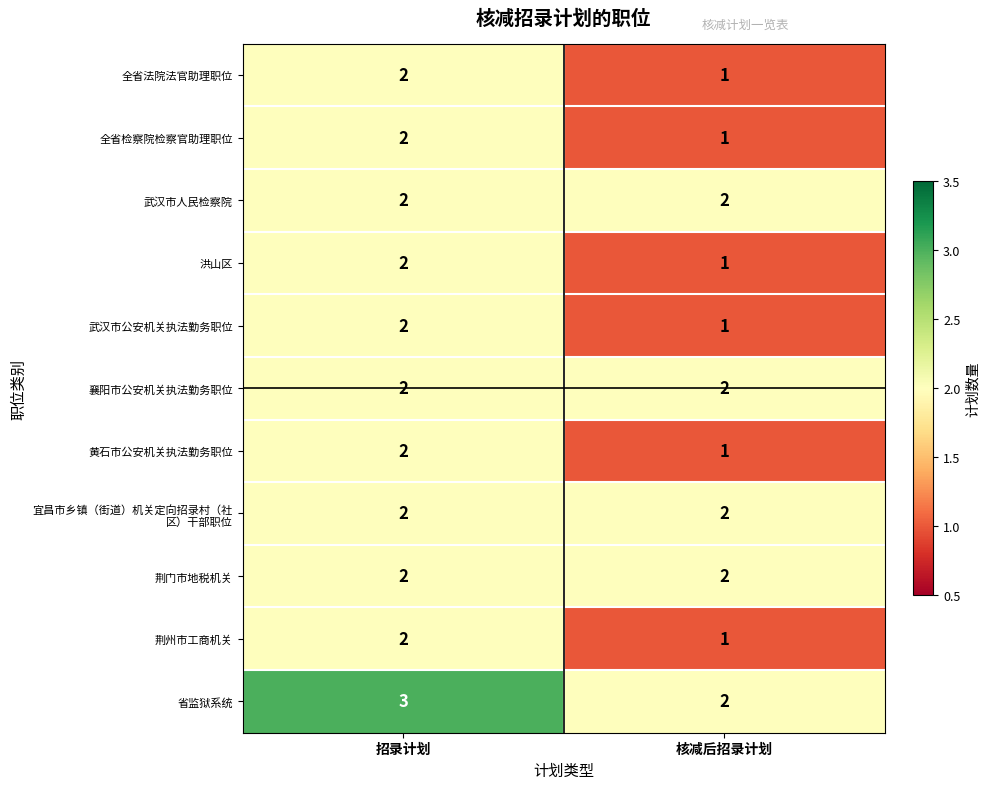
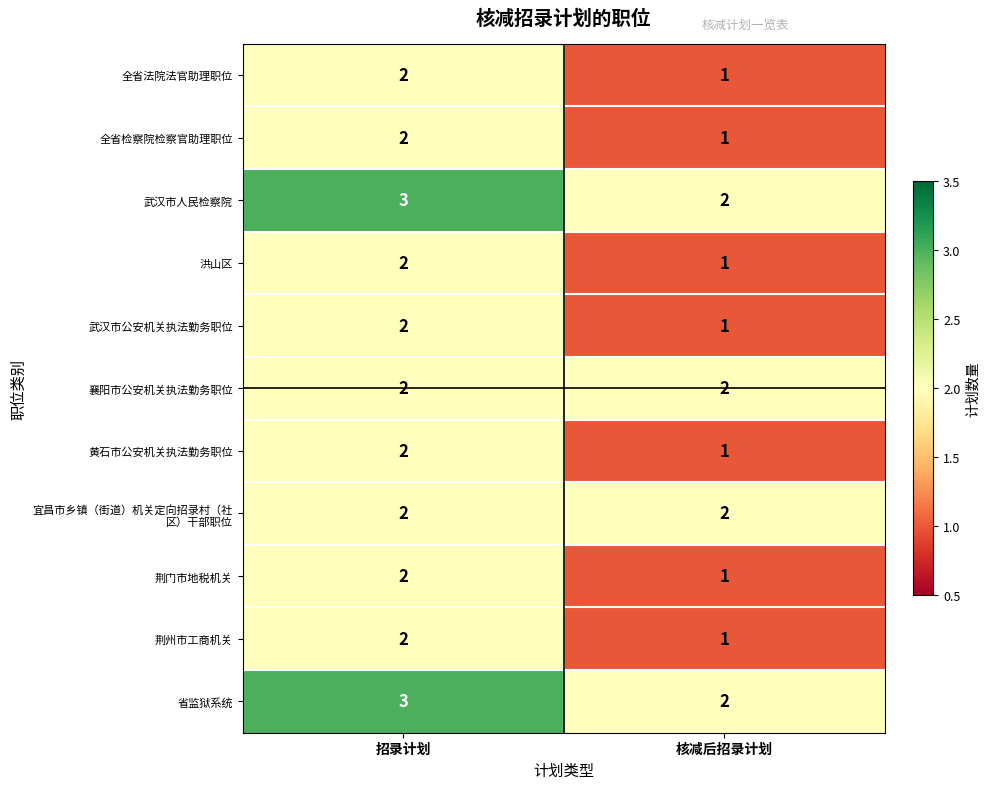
  {
    "全省法院法官助理职位": {
      "招录计划": 2,
      "核减后招录计划": 1
    },
    "全省检察院检察官助理职位": {
      "招录计划": 2,
      "核减后招录计划": 1
    },
    "武汉市人民检察院": {
-     "招录计划": 2,
+     "招录计划": 3,
      "核减后招录计划": 2
    },
    "洪山区": {
      "招录计划": 2,
      "核减后招录计划": 1
    },
    "武汉市公安机关执法勤务职位": {
      "招录计划": 2,
      "核减后招录计划": 1
    },
    "襄阳市公安机关执法勤务职位": {
      "招录计划": 2,
      "核减后招录计划": 2
    },
    "黄石市公安机关执法勤务职位": {
      "招录计划": 2,
      "核减后招录计划": 1
    },
    "宜昌市乡镇（街道）机关定向招录村（社 区）干部职位": {
      "招录计划": 2,
      "核减后招录计划": 2
    },
    "荆门市地税机关": {
      "招录计划": 2,
-     "核减后招录计划": 2
+     "核减后招录计划": 1
    },
    "荆州市工商机关": {
      "招录计划": 2,
      "核减后招录计划": 1
    },
    "省监狱系统": {
      "招录计划": 3,
      "核减后招录计划": 2
    }
  }
